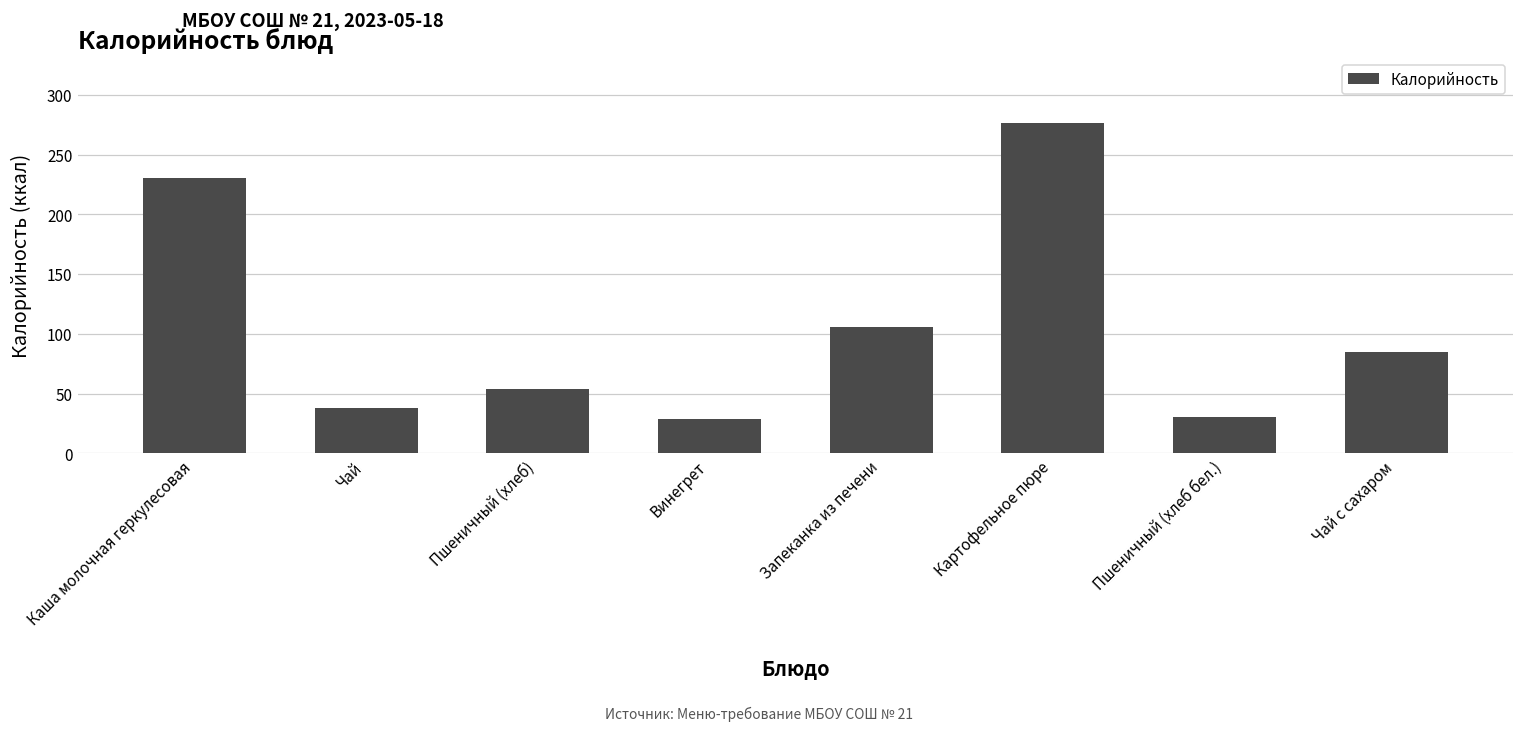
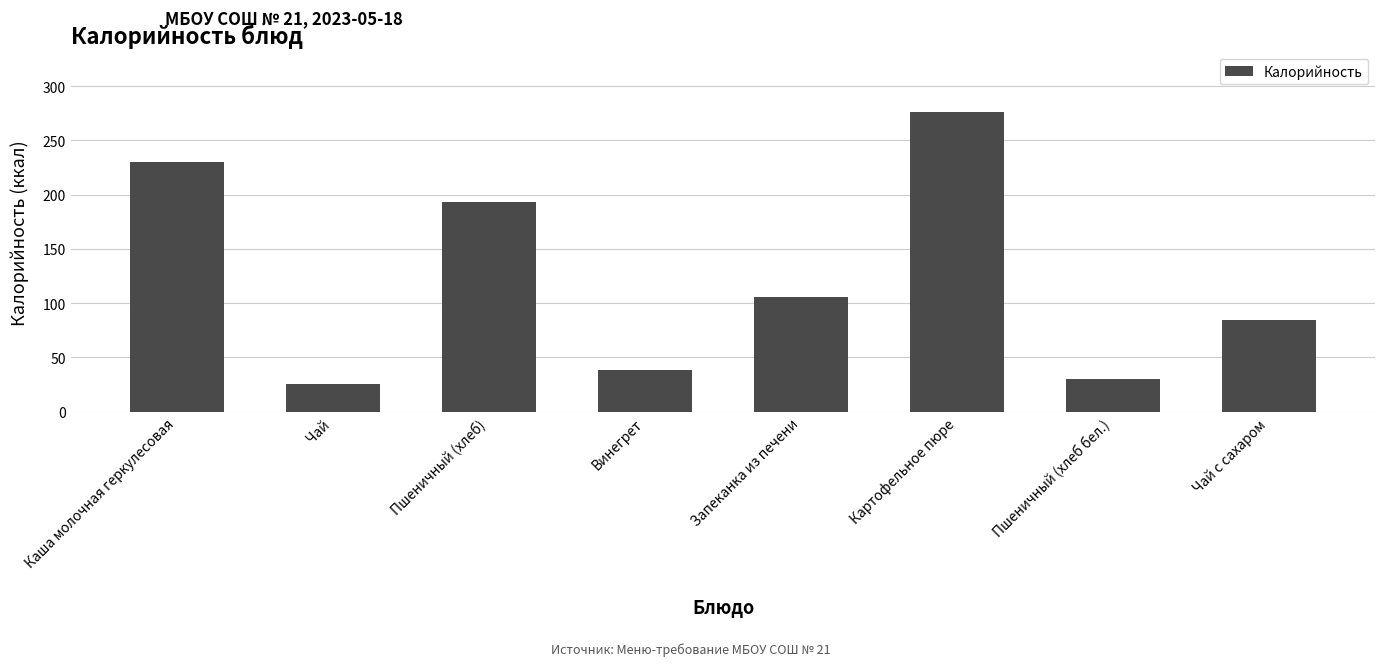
  {
    "Каша молочная геркулесовая": 230,
-   "Чай": 38,
-   "Пшеничный (хлеб)": 54,
-   "Винегрет": 29,
+   "Чай": 25,
+   "Пшеничный (хлеб)": 193,
+   "Винегрет": 39,
    "Запеканка из печени": 106,
    "Картофельное пюре": 276,
    "Пшеничный (хлеб бел.)": 31,
    "Чай с сахаром": 85
  }
